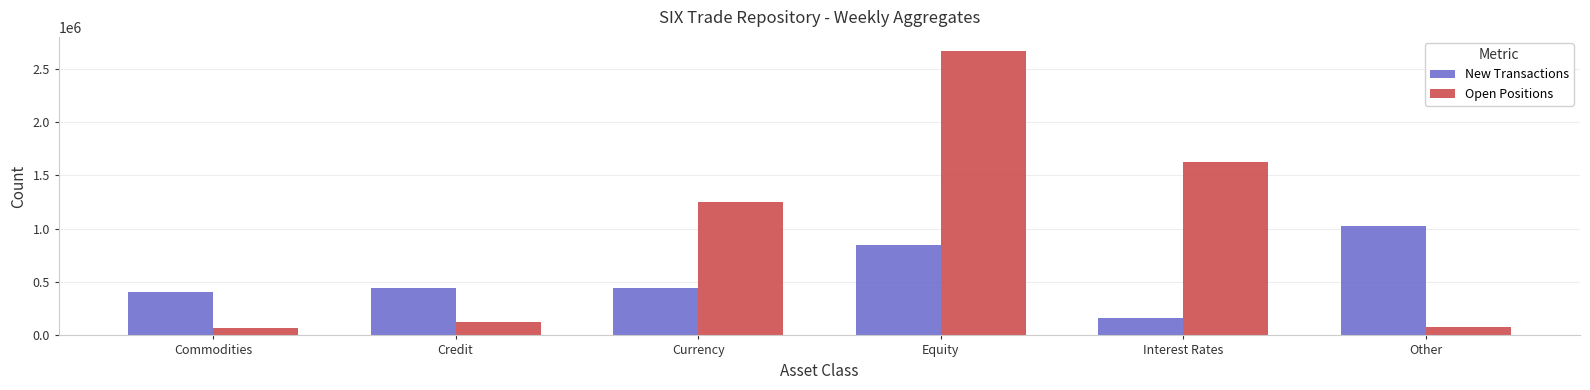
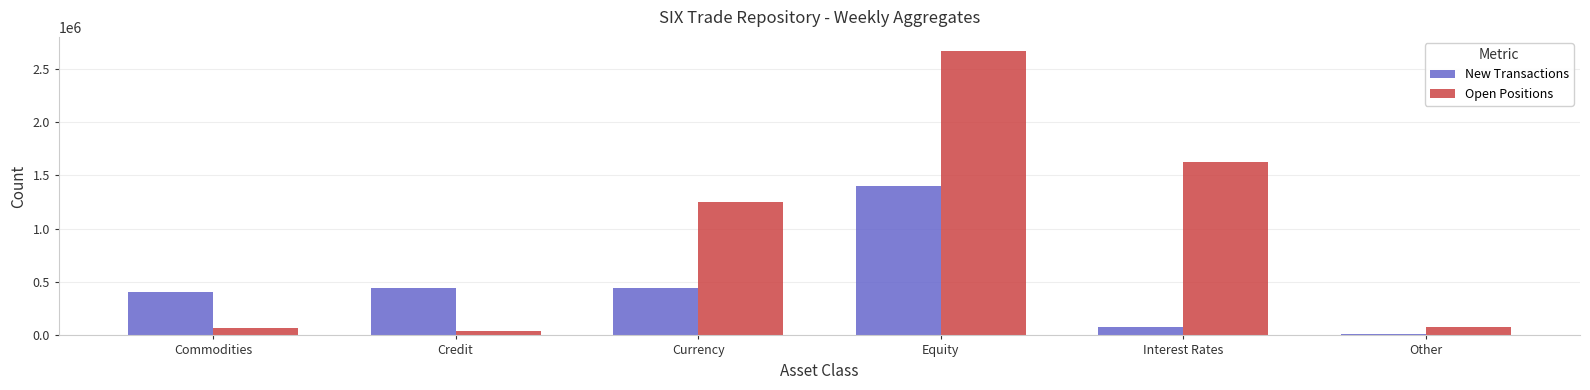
  {
    "New Transactions": {
      "Commodities": 400000,
      "Credit": 450000,
      "Currency": 450000,
-     "Equity": 850000,
-     "Interest Rates": 160000,
-     "Other": 1030000
+     "Equity": 1400000,
+     "Interest Rates": 80000,
+     "Other": 10000
    },
    "Open Positions": {
      "Commodities": 70000,
-     "Credit": 130000,
+     "Credit": 40000,
      "Currency": 1250000,
      "Equity": 2670000,
      "Interest Rates": 1630000,
      "Other": 70000
    }
  }
